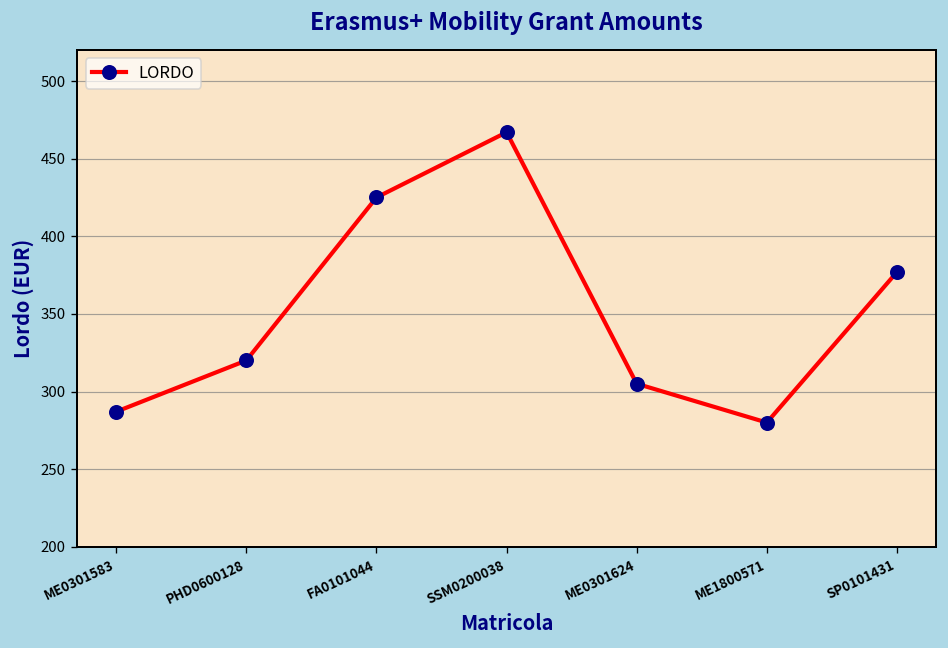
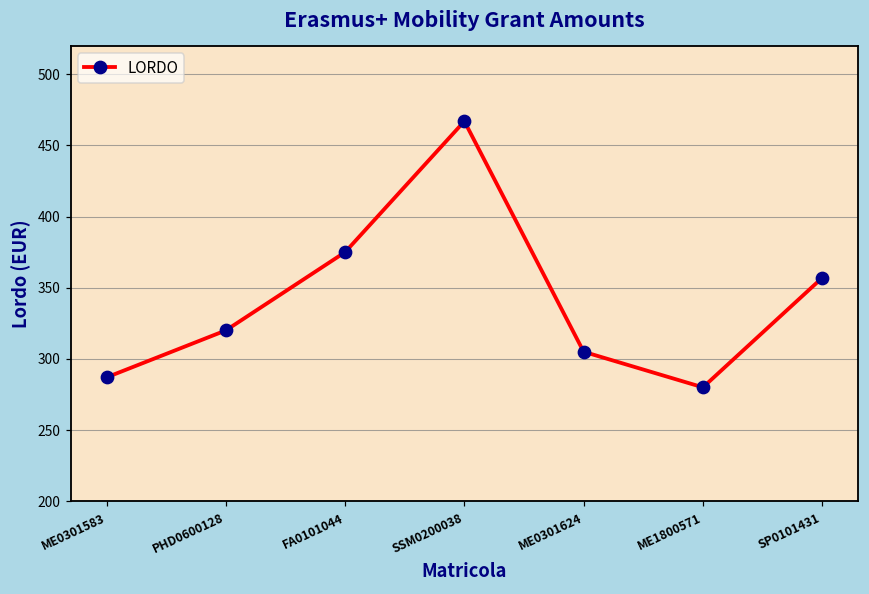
  {
    "ME0301583": 287,
    "PHD0600128": 320,
-   "FA0101044": 425,
+   "FA0101044": 375,
    "SSM0200038": 467,
    "ME0301624": 305,
    "ME1800571": 280,
-   "SP0101431": 377
+   "SP0101431": 357
  }
